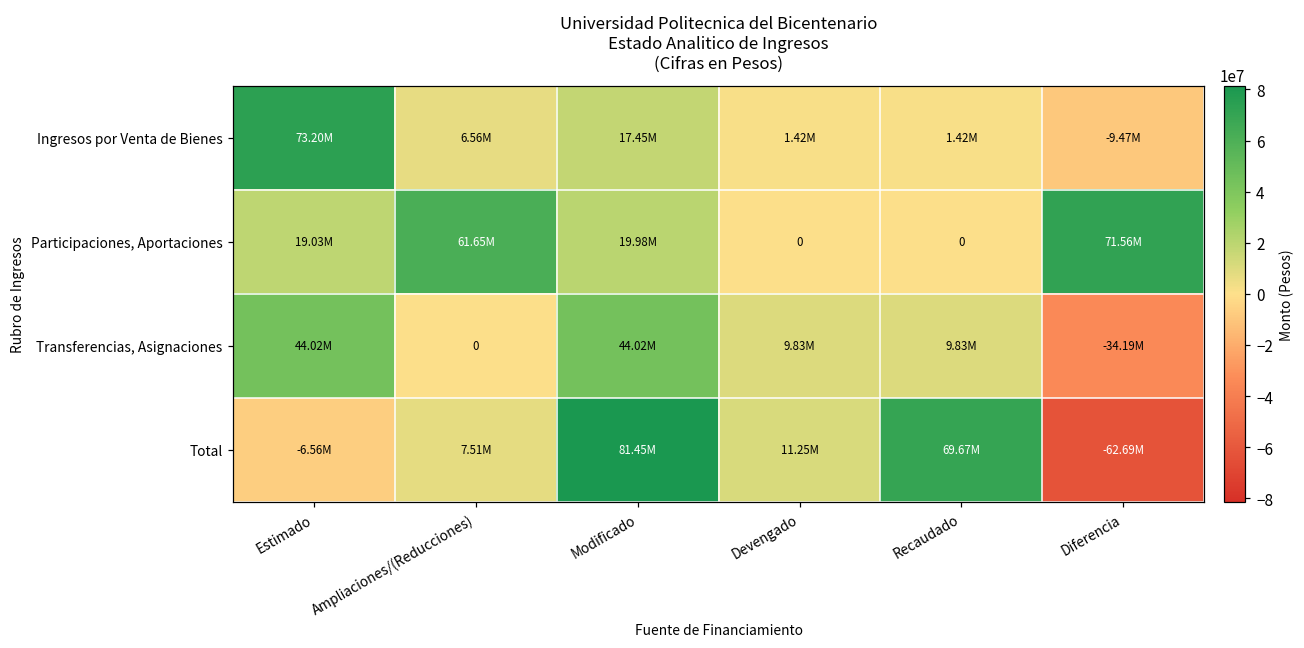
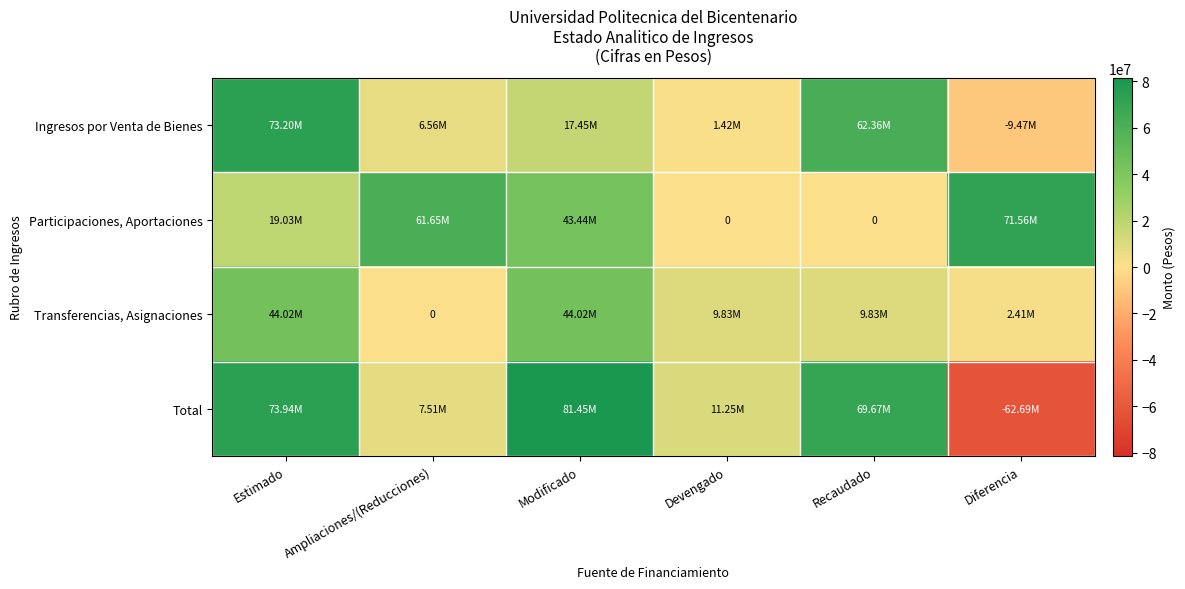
  {
    "Ingresos por Venta de Bienes": {
      "Estimado": "73.20M",
      "Ampliaciones/(Reducciones)": "6.56M",
      "Modificado": "17.45M",
      "Devengado": "1.42M",
-     "Recaudado": "1.42M",
+     "Recaudado": "62.36M",
      "Diferencia": "-9.47M"
    },
    "Participaciones, Aportaciones": {
      "Estimado": "19.03M",
      "Ampliaciones/(Reducciones)": "61.65M",
-     "Modificado": "19.98M",
+     "Modificado": "43.44M",
      "Devengado": "0",
      "Recaudado": "0",
      "Diferencia": "71.56M"
    },
    "Transferencias, Asignaciones": {
      "Estimado": "44.02M",
      "Ampliaciones/(Reducciones)": "0",
      "Modificado": "44.02M",
      "Devengado": "9.83M",
      "Recaudado": "9.83M",
-     "Diferencia": "-34.19M"
+     "Diferencia": "2.41M"
    },
    "Total": {
-     "Estimado": "-6.56M",
+     "Estimado": "73.94M",
      "Ampliaciones/(Reducciones)": "7.51M",
      "Modificado": "81.45M",
      "Devengado": "11.25M",
      "Recaudado": "69.67M",
      "Diferencia": "-62.69M"
    }
  }
